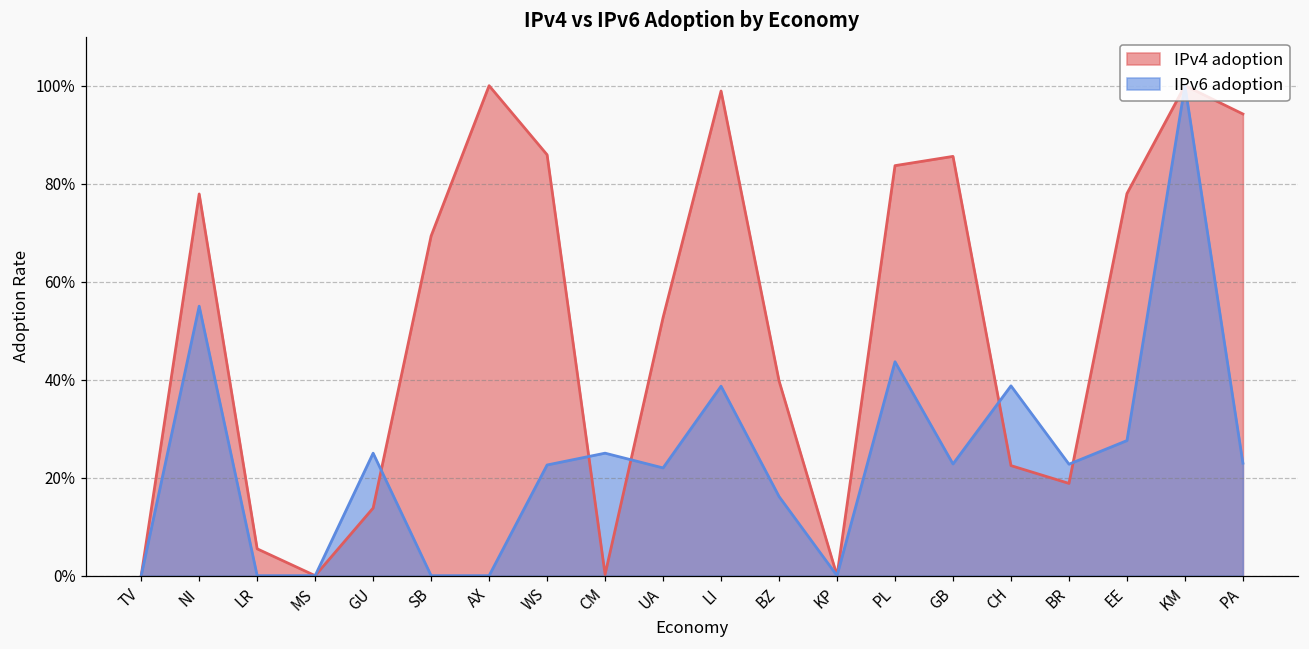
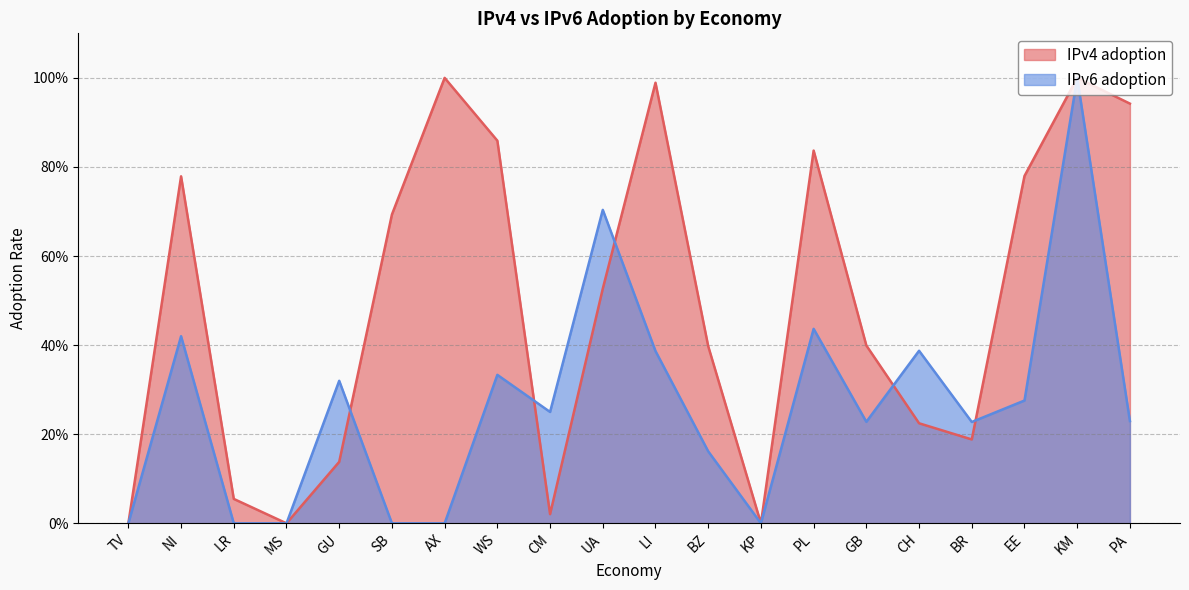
  {
    "IPv4 adoption": {
      "NI": "78%",
      "LR": "5%",
      "GU": "14%",
      "SB": "69%",
      "AX": "100%",
      "WS": "86%",
-     "CM": "0%",
+     "CM": "2%",
      "UA": "53%",
      "LI": "99%",
      "BZ": "40%",
      "PL": "84%",
-     "GB": "86%",
+     "GB": "40%",
      "CH": "22%",
      "BR": "19%",
      "EE": "78%",
      "PA": "94%"
    },
    "IPv6 adoption": {
-     "NI": "55%",
+     "NI": "42%",
      "LR": "0%",
-     "GU": "25%",
+     "GU": "32%",
      "SB": "0%",
      "AX": "0%",
-     "WS": "23%",
+     "WS": "33%",
      "CM": "25%",
-     "UA": "22%",
+     "UA": "70%",
      "LI": "39%",
      "BZ": "16%",
      "PL": "44%",
      "GB": "23%",
      "CH": "39%",
      "BR": "23%",
      "EE": "28%",
      "PA": "23%"
    }
  }
